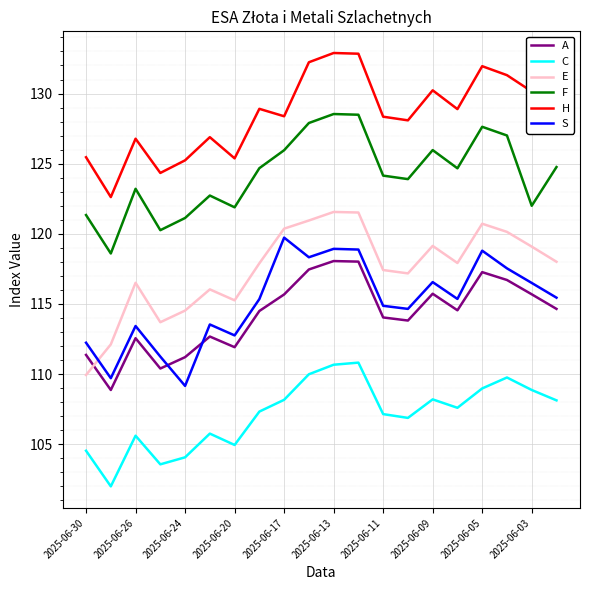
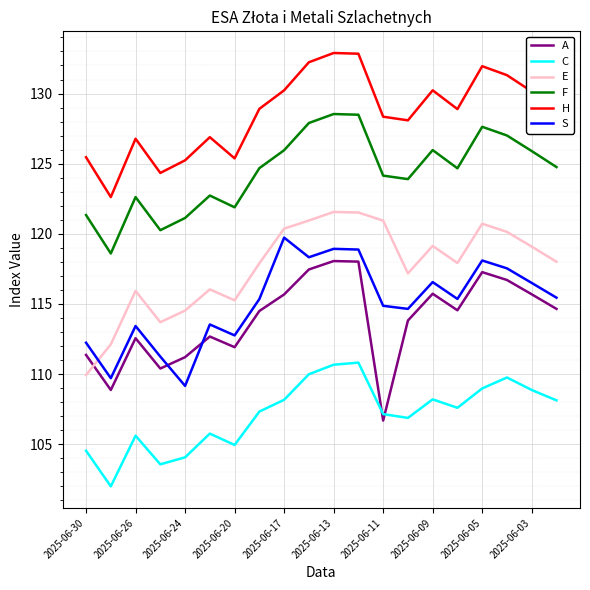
  {
    "A": {
      "2025-06-30": 111.4,
      "2025-06-26": 112.6,
      "2025-06-24": 111.2,
      "2025-06-20": 111.9,
      "2025-06-17": 115.7,
      "2025-06-13": 118.1,
-     "2025-06-11": 114.0,
+     "2025-06-11": 106.7,
      "2025-06-09": 115.7,
      "2025-06-05": 117.3,
      "2025-06-03": 115.7
    },
    "C": {
      "2025-06-30": 104.5,
      "2025-06-26": 105.6,
      "2025-06-24": 104.1,
      "2025-06-20": 105.0,
      "2025-06-17": 108.2,
      "2025-06-13": 110.7,
      "2025-06-11": 107.2,
      "2025-06-09": 108.2,
      "2025-06-05": 109.0,
      "2025-06-03": 108.9
    },
    "E": {
      "2025-06-30": 109.9,
-     "2025-06-26": 116.5,
+     "2025-06-26": 115.9,
      "2025-06-24": 114.5,
      "2025-06-20": 115.3,
      "2025-06-17": 120.4,
      "2025-06-13": 121.6,
-     "2025-06-11": 117.4,
+     "2025-06-11": 120.9,
      "2025-06-09": 119.1,
      "2025-06-05": 120.7,
      "2025-06-03": 119.1
    },
    "F": {
      "2025-06-30": 121.3,
-     "2025-06-26": 123.2,
+     "2025-06-26": 122.6,
      "2025-06-24": 121.1,
      "2025-06-20": 121.9,
      "2025-06-17": 126.0,
      "2025-06-13": 128.5,
      "2025-06-11": 124.2,
      "2025-06-09": 126.0,
      "2025-06-05": 127.6,
-     "2025-06-03": 122.0
+     "2025-06-03": 125.9
    },
    "H": {
      "2025-06-30": 125.5,
      "2025-06-26": 126.8,
      "2025-06-24": 125.2,
      "2025-06-20": 125.4,
-     "2025-06-17": 128.4,
+     "2025-06-17": 130.2,
      "2025-06-13": 132.9,
      "2025-06-11": 128.4,
      "2025-06-09": 130.2,
      "2025-06-05": 132.0
    },
    "S": {
      "2025-06-30": 112.2,
      "2025-06-26": 113.4,
      "2025-06-24": 109.2,
      "2025-06-20": 112.8,
      "2025-06-17": 119.7,
      "2025-06-13": 118.9,
      "2025-06-11": 114.9,
      "2025-06-09": 116.6,
-     "2025-06-05": 118.8,
+     "2025-06-05": 118.1,
      "2025-06-03": 116.5
    }
  }
